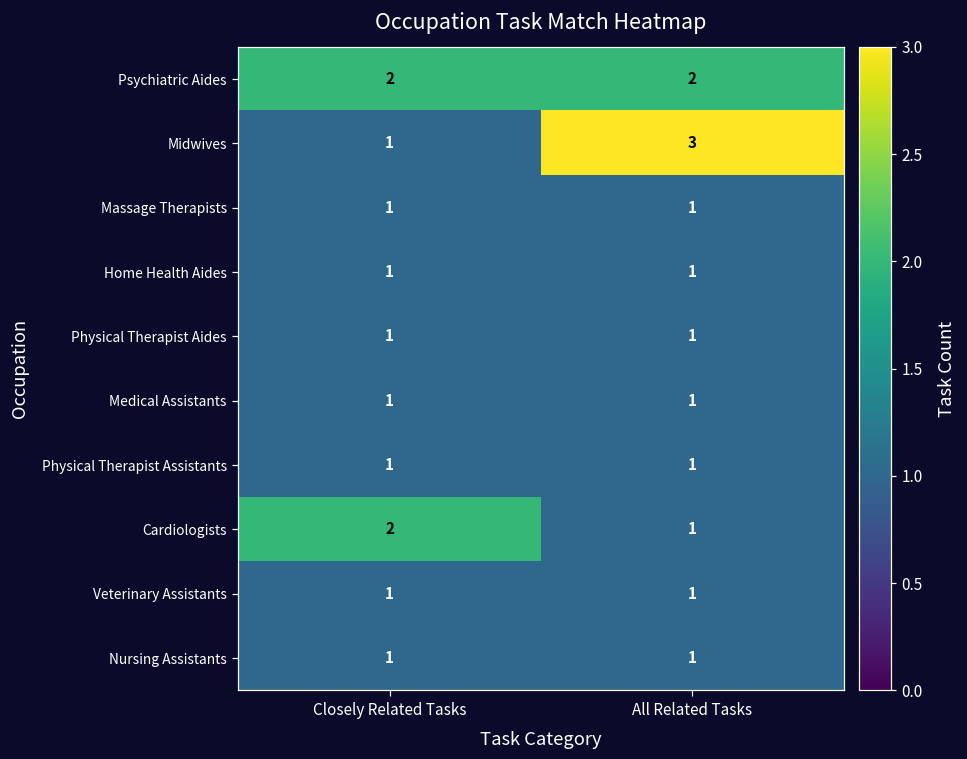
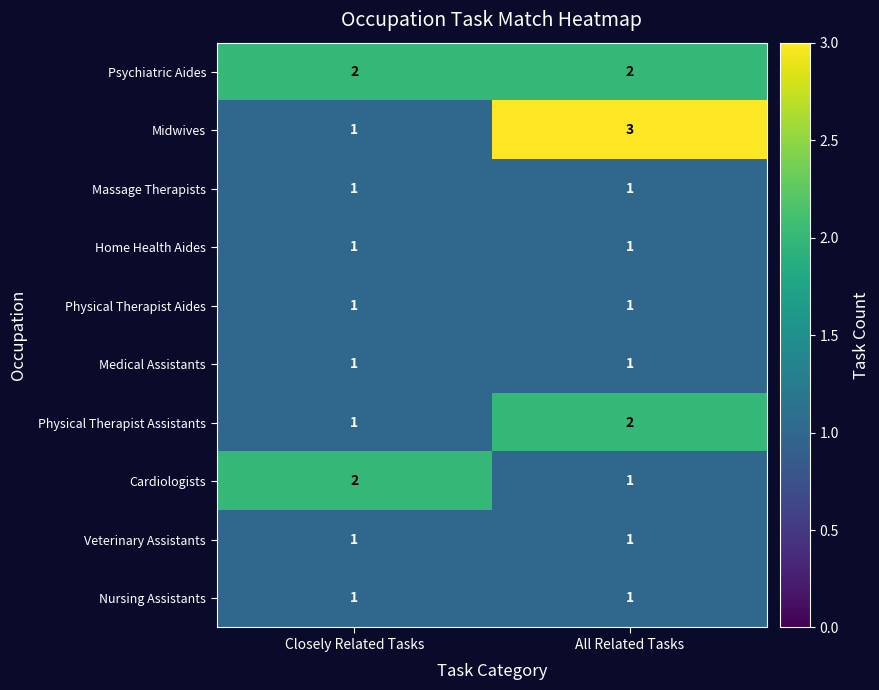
  {
    "Psychiatric Aides": {
      "Closely Related Tasks": 2,
      "All Related Tasks": 2
    },
    "Midwives": {
      "Closely Related Tasks": 1,
      "All Related Tasks": 3
    },
    "Massage Therapists": {
      "Closely Related Tasks": 1,
      "All Related Tasks": 1
    },
    "Home Health Aides": {
      "Closely Related Tasks": 1,
      "All Related Tasks": 1
    },
    "Physical Therapist Aides": {
      "Closely Related Tasks": 1,
      "All Related Tasks": 1
    },
    "Medical Assistants": {
      "Closely Related Tasks": 1,
      "All Related Tasks": 1
    },
    "Physical Therapist Assistants": {
      "Closely Related Tasks": 1,
-     "All Related Tasks": 1
+     "All Related Tasks": 2
    },
    "Cardiologists": {
      "Closely Related Tasks": 2,
      "All Related Tasks": 1
    },
    "Veterinary Assistants": {
      "Closely Related Tasks": 1,
      "All Related Tasks": 1
    },
    "Nursing Assistants": {
      "Closely Related Tasks": 1,
      "All Related Tasks": 1
    }
  }
